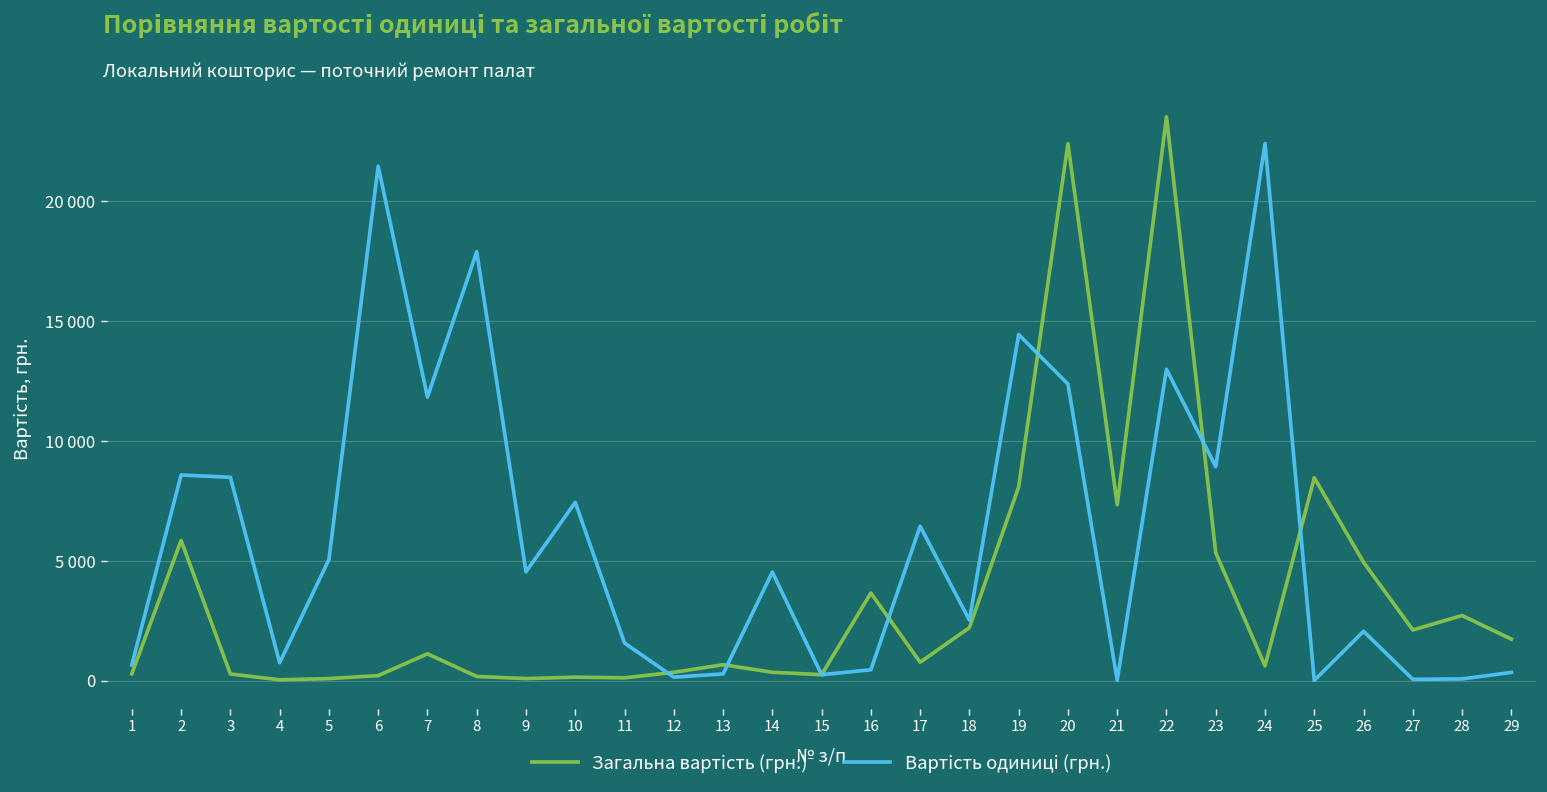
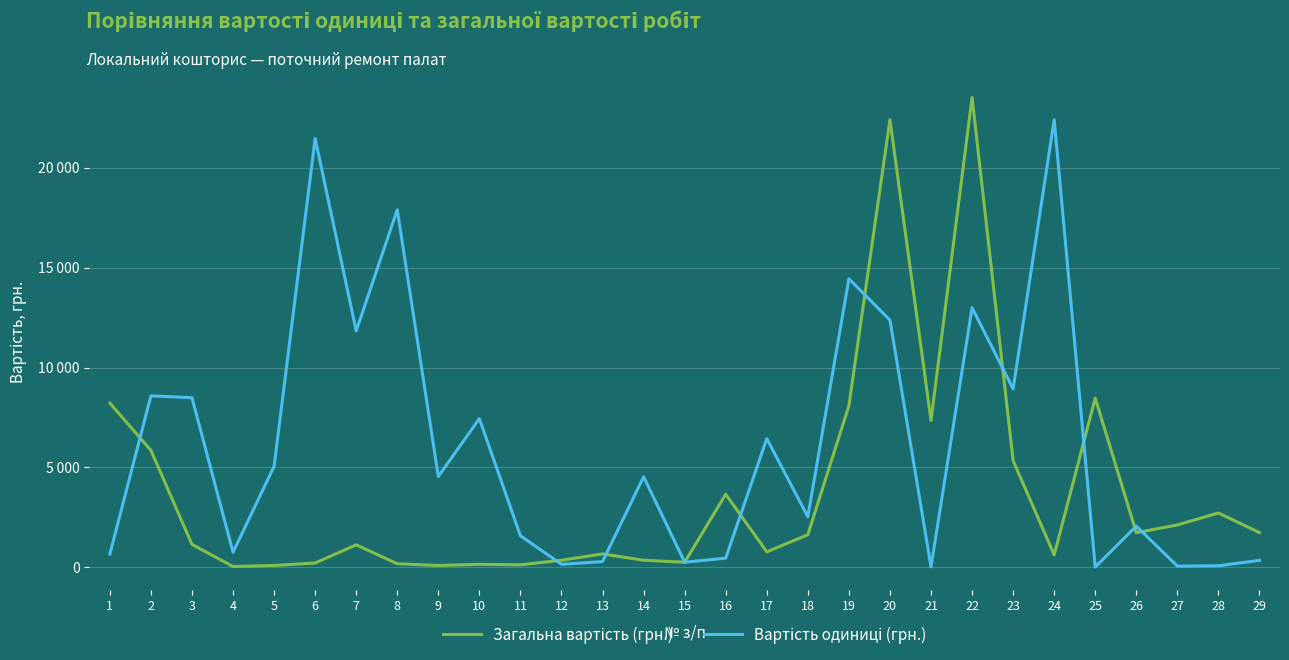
  {
    "Загальна вартість (грн.)": {
-     "1": 300,
+     "1": 8200,
      "2": 5900,
-     "3": 300,
+     "3": 1100,
      "4": 0,
      "5": 100,
      "6": 200,
      "7": 1100,
      "8": 200,
      "9": 100,
      "10": 100,
      "11": 100,
      "12": 400,
      "13": 700,
      "14": 400,
      "16": 3700,
      "17": 800,
-     "18": 2200,
+     "18": 1600,
      "19": 8100,
      "20": 22400,
      "21": 7400,
      "22": 23500,
      "23": 5300,
      "24": 600,
      "25": 8500,
-     "26": 4900,
+     "26": 1700,
      "27": 2100,
      "28": 2700,
      "29": 1700
    },
    "Вартість одиниці (грн.)": {
      "1": 700,
      "2": 8600,
      "3": 8500,
      "4": 800,
      "5": 5100,
      "6": 21500,
      "7": 11800,
      "8": 17900,
      "9": 4500,
      "10": 7400,
      "11": 1600,
      "12": 200,
      "13": 300,
      "14": 4500,
      "16": 500,
      "17": 6400,
      "18": 2500,
      "19": 14400,
      "20": 12400,
      "21": 0,
      "22": 13000,
      "23": 8900,
      "24": 22400,
      "25": 0,
      "26": 2100,
      "27": 100,
      "28": 100,
      "29": 300
    }
  }
